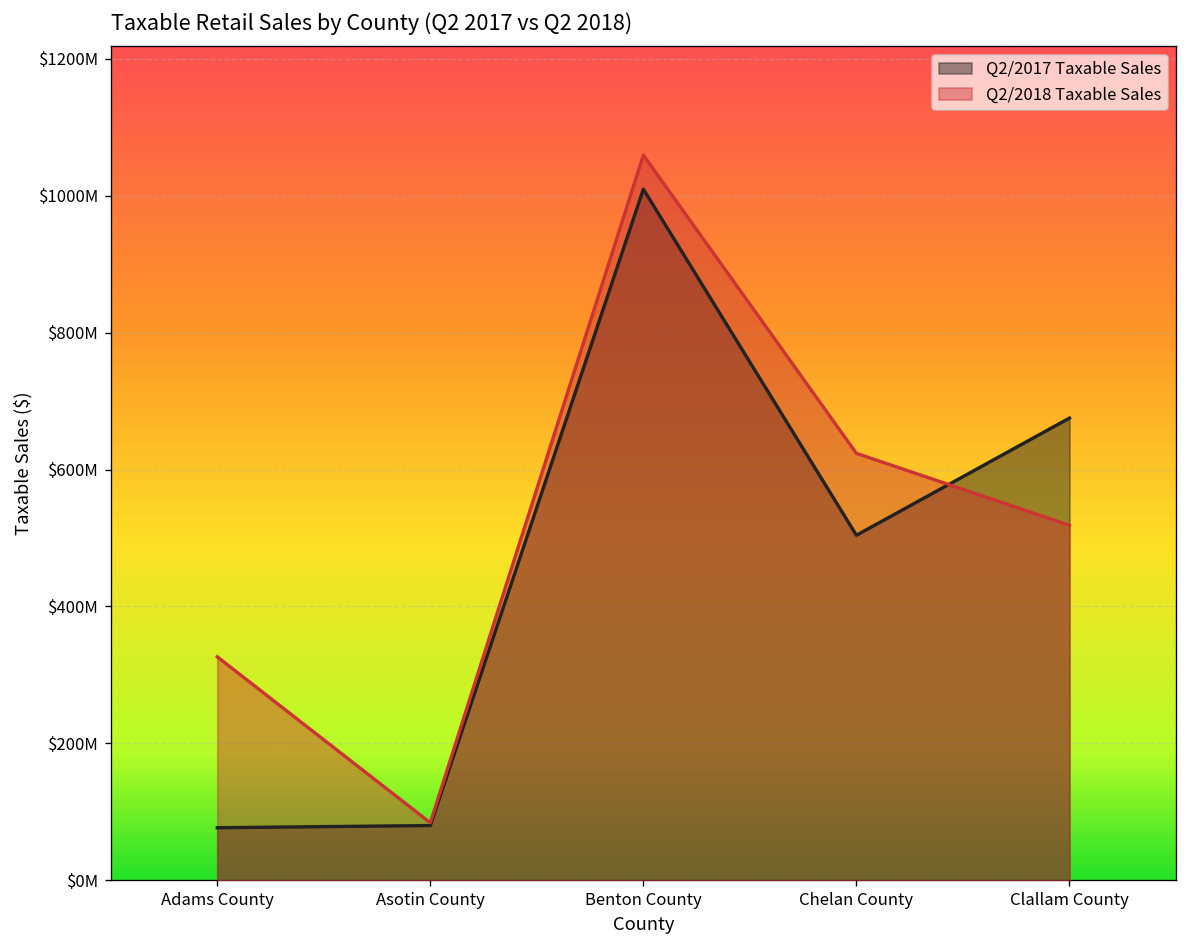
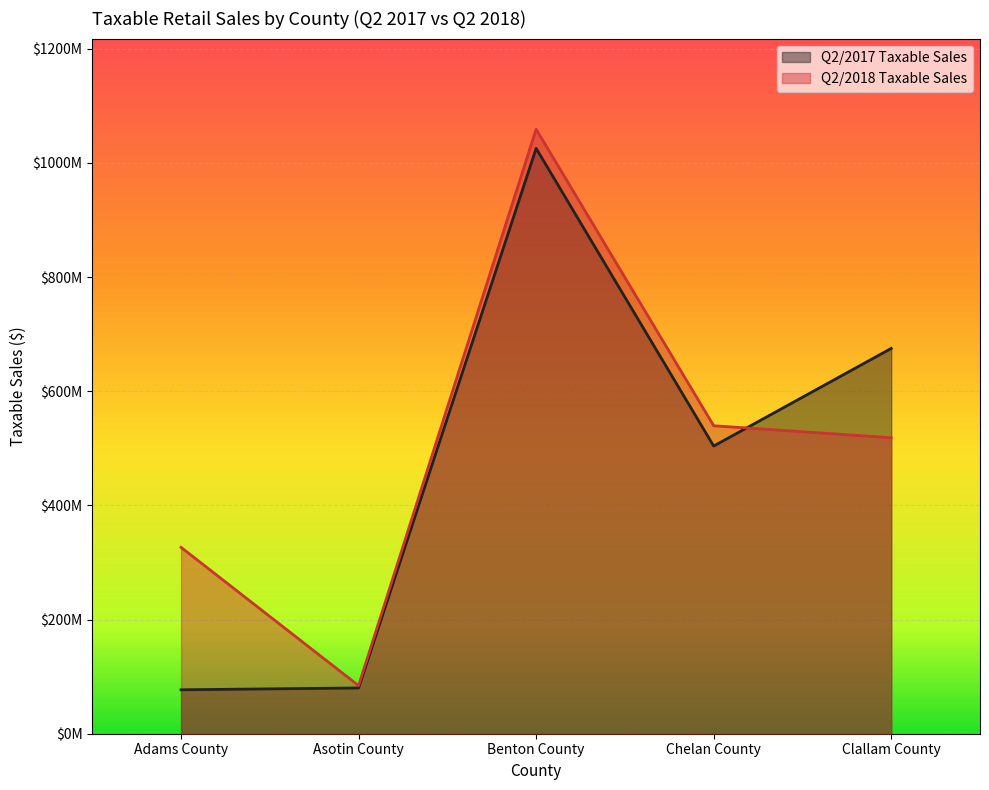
  {
    "Q2/2017 Taxable Sales": {
      "Adams County": "$80000000",
-     "Benton County": "$1010000000",
+     "Benton County": "$1030000000",
      "Chelan County": "$500000000",
      "Clallam County": "$680000000"
    },
    "Q2/2018 Taxable Sales": {
      "Adams County": "$330000000",
      "Benton County": "$1060000000",
-     "Chelan County": "$620000000",
+     "Chelan County": "$540000000",
      "Clallam County": "$520000000"
    }
  }
